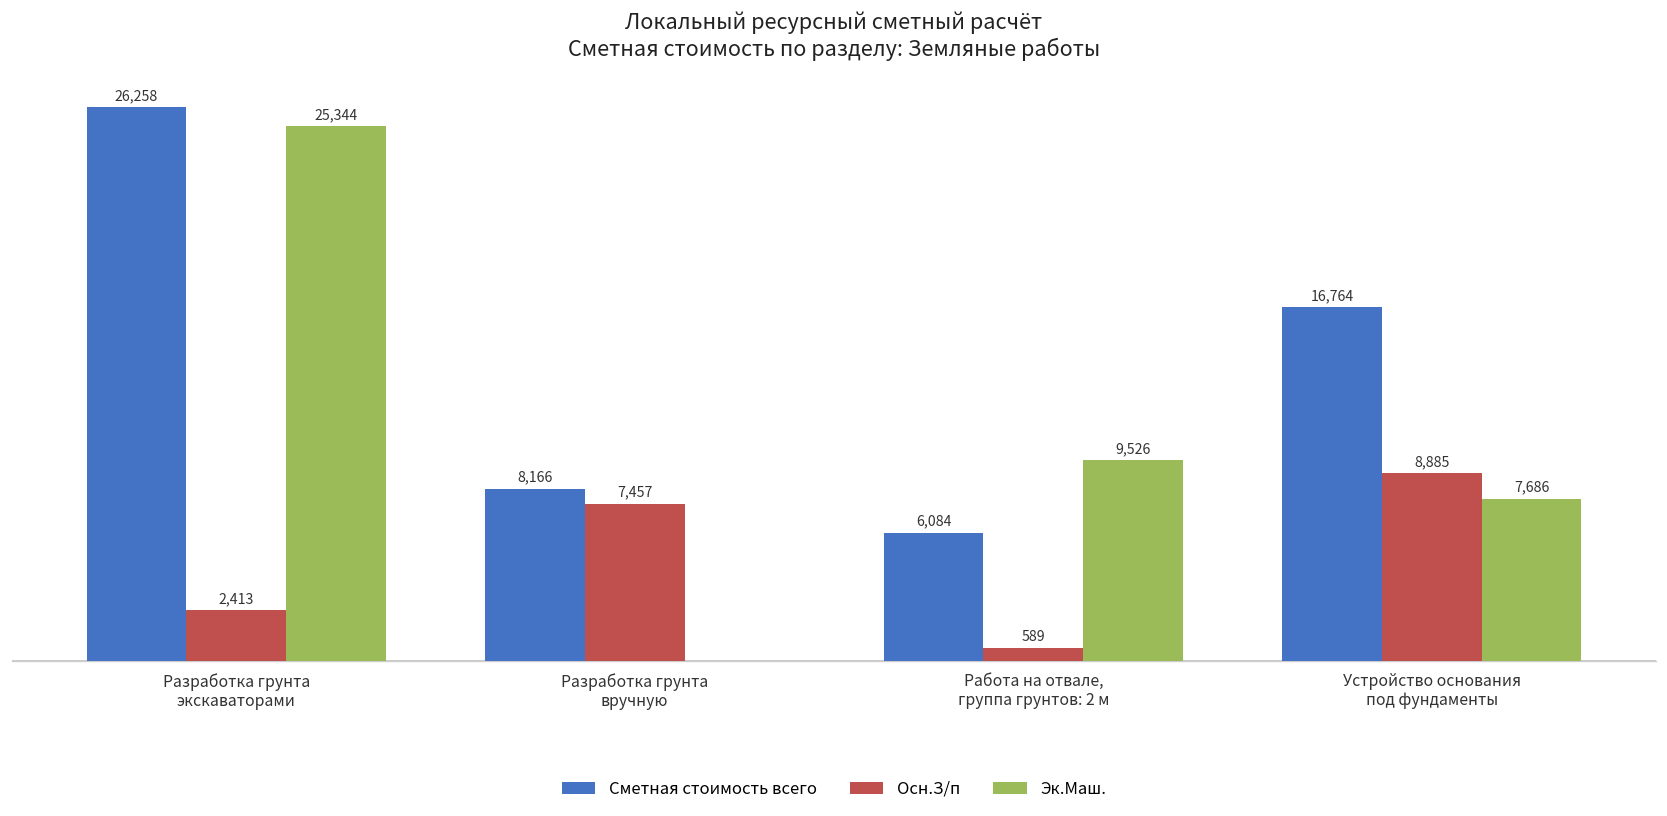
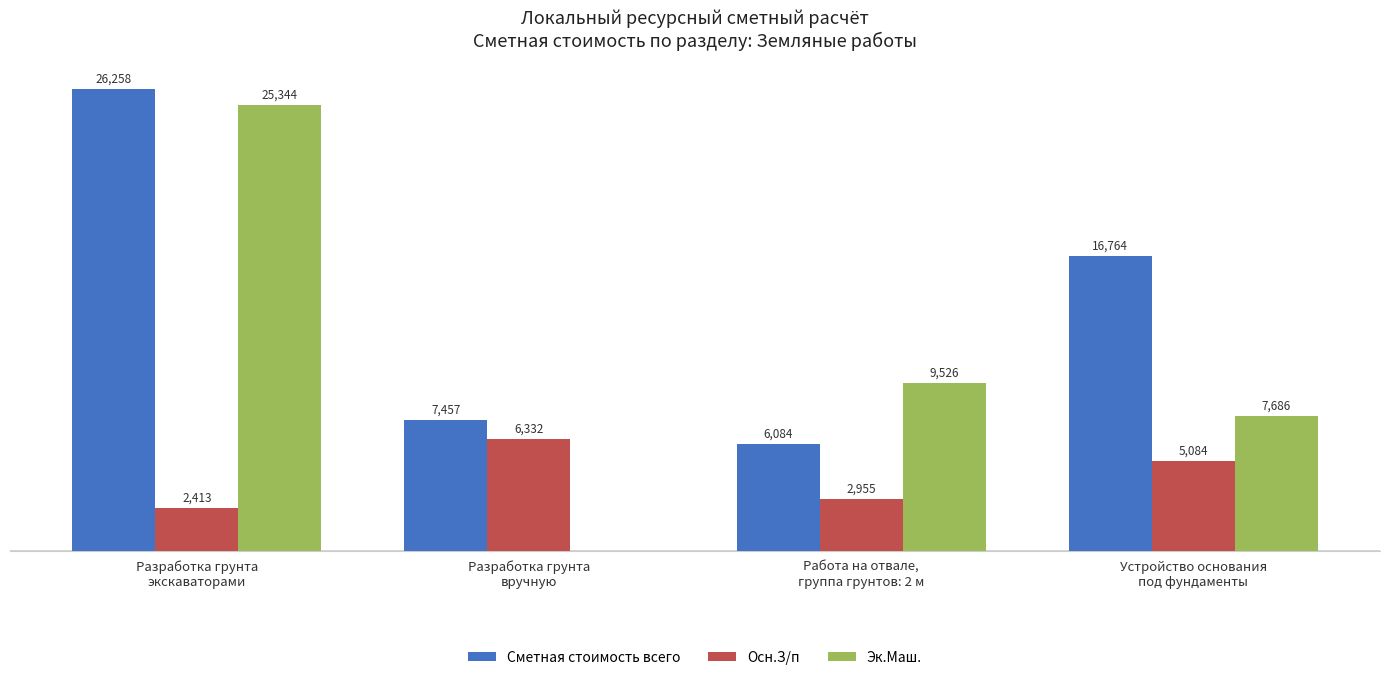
  {
    "Сметная стоимость всего": {
      "Разработка грунта экскаваторами": "26,258",
-     "Разработка грунта вручную": "8,166",
+     "Разработка грунта вручную": "7,457",
      "Работа на отвале, группа грунтов: 2 м": "6,084",
      "Устройство основания под фундаменты": "16,764"
    },
    "Осн.З/п": {
      "Разработка грунта экскаваторами": "2,413",
-     "Разработка грунта вручную": "7,457",
-     "Работа на отвале, группа грунтов: 2 м": "589",
-     "Устройство основания под фундаменты": "8,885"
+     "Разработка грунта вручную": "6,332",
+     "Работа на отвале, группа грунтов: 2 м": "2,955",
+     "Устройство основания под фундаменты": "5,084"
    },
    "Эк.Маш.": {
      "Разработка грунта экскаваторами": "25,344",
      "Работа на отвале, группа грунтов: 2 м": "9,526",
      "Устройство основания под фундаменты": "7,686"
    }
  }
